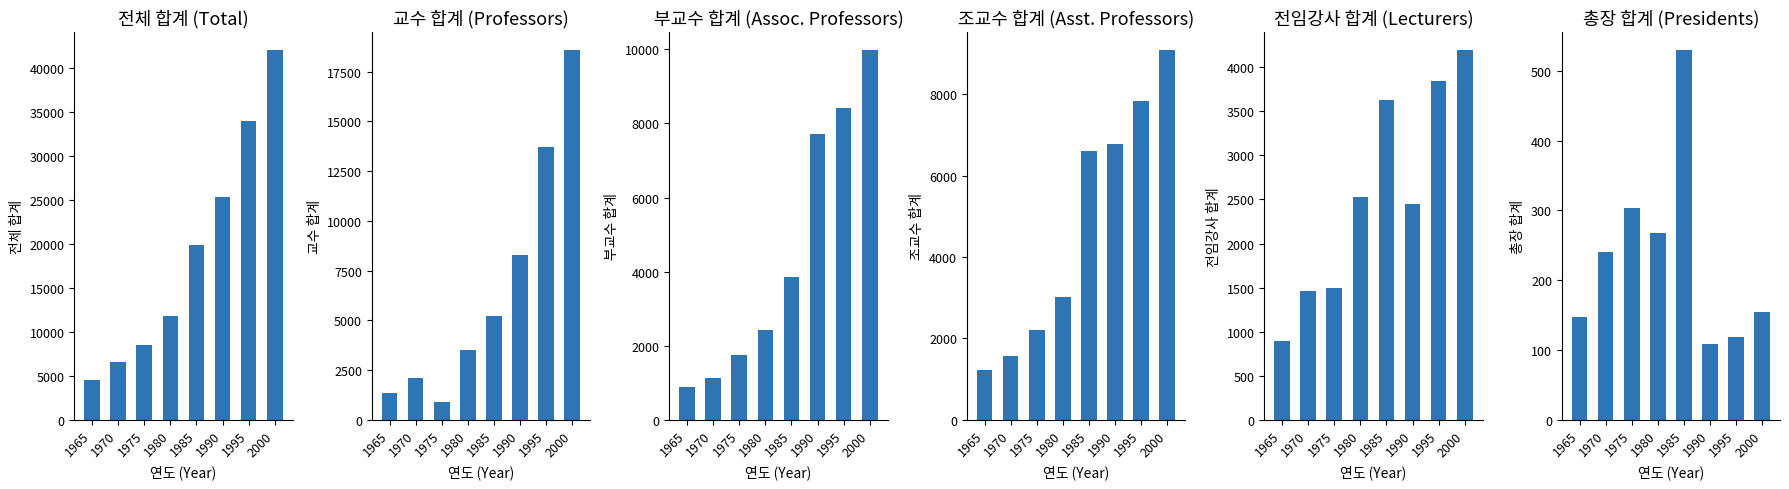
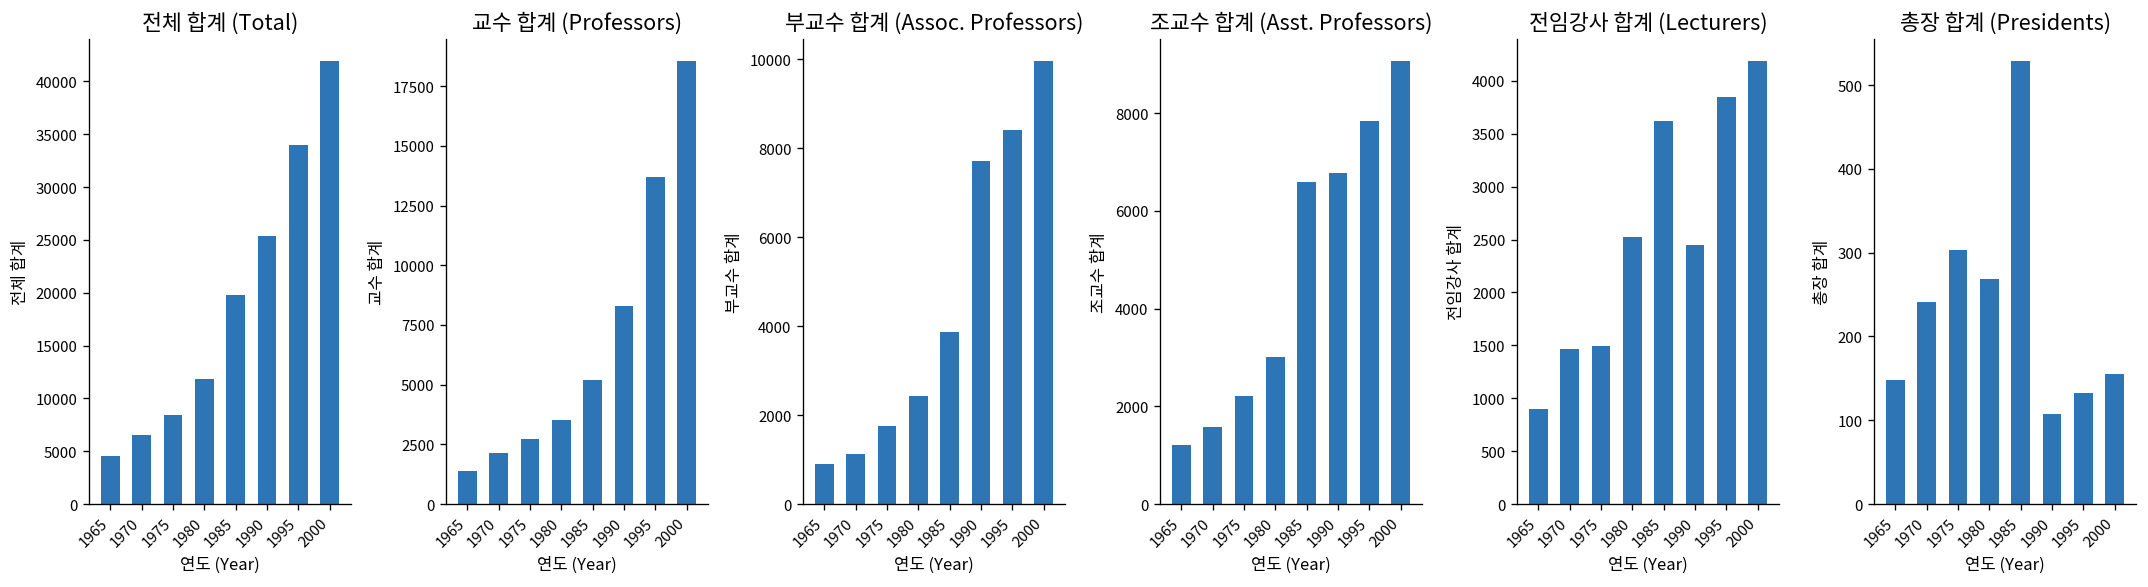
  {
    "전체 합계 (Total)": {
      "1965": 5000,
      "1970": 7000,
      "1975": 8000,
      "1980": 12000,
      "1985": 20000,
      "1990": 25000,
      "1995": 34000,
      "2000": 42000
    },
    "교수 합계 (Professors)": {
      "1965": 1400,
      "1970": 2100,
-     "1975": 900,
+     "1975": 2700,
      "1980": 3500,
      "1985": 5200,
      "1990": 8300,
      "1995": 13700,
      "2000": 18600
    },
    "부교수 합계 (Assoc. Professors)": {
      "1965": 900,
      "1970": 1100,
      "1975": 1800,
      "1980": 2400,
      "1985": 3900,
      "1990": 7700,
      "1995": 8400,
      "2000": 10000
    },
    "조교수 합계 (Asst. Professors)": {
      "1965": 1200,
      "1970": 1600,
      "1975": 2200,
      "1980": 3000,
      "1985": 6600,
      "1990": 6800,
      "1995": 7800,
      "2000": 9100
    },
    "전임강사 합계 (Lecturers)": {
      "1965": 900,
      "1970": 1500,
      "1975": 1500,
      "1980": 2500,
      "1985": 3600,
      "1990": 2400,
      "1995": 3800,
      "2000": 4200
    },
    "총장 합계 (Presidents)": {
      "1965": 150,
      "1970": 240,
      "1975": 300,
      "1980": 270,
      "1985": 530,
      "1990": 110,
-     "1995": 120,
+     "1995": 130,
      "2000": 160
    }
  }
